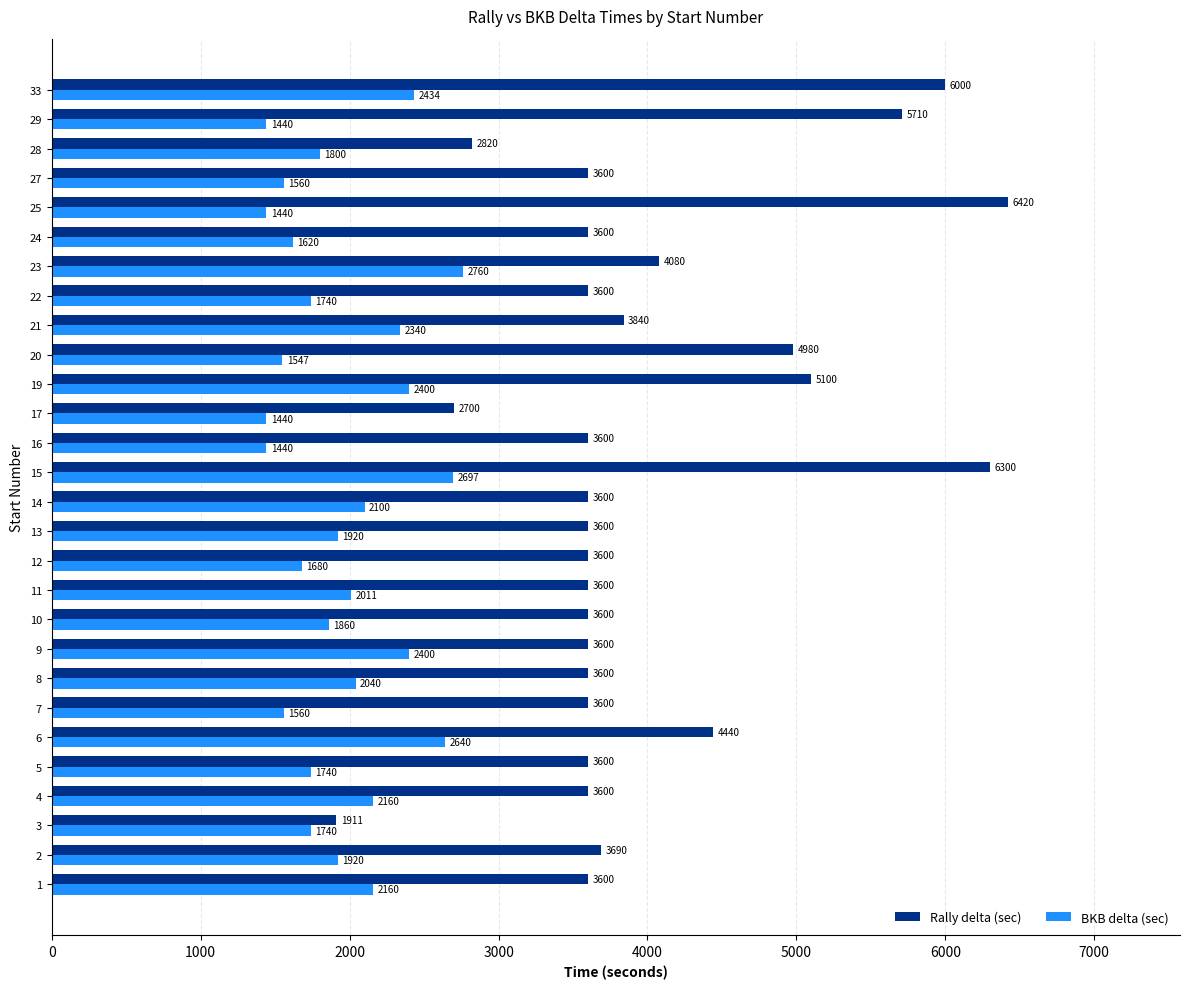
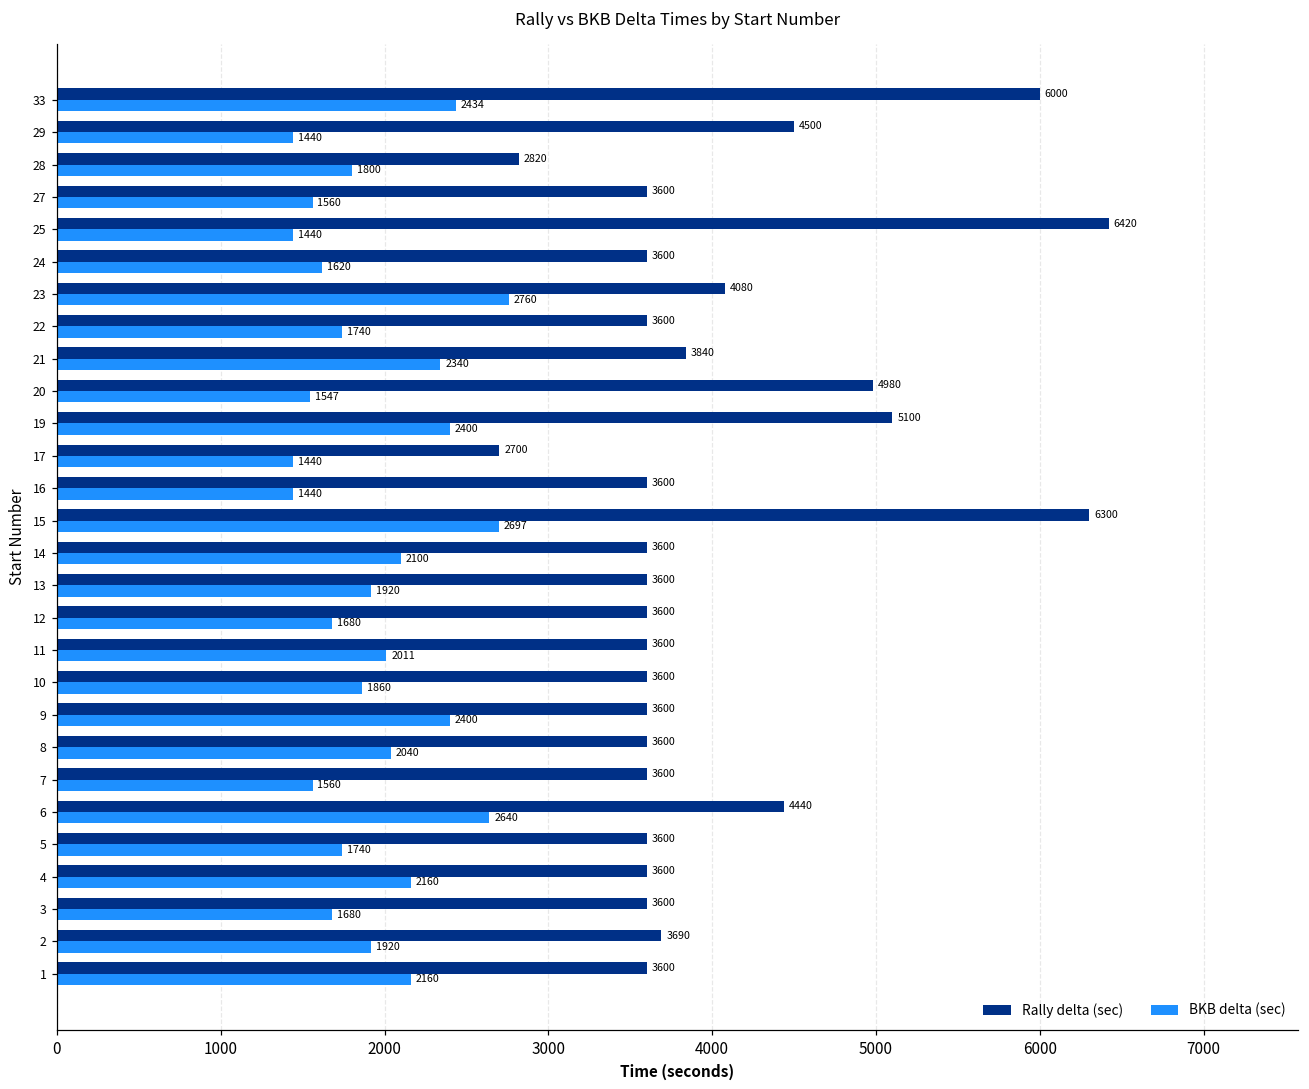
  {
    "Rally delta (sec)": {
      "33": 6000,
-     "29": 5710,
+     "29": 4500,
      "28": 2820,
      "27": 3600,
      "25": 6420,
      "24": 3600,
      "23": 4080,
      "22": 3600,
      "21": 3840,
      "20": 4980,
      "19": 5100,
      "17": 2700,
      "16": 3600,
      "15": 6300,
      "14": 3600,
      "13": 3600,
      "12": 3600,
      "11": 3600,
      "10": 3600,
      "9": 3600,
      "8": 3600,
      "7": 3600,
      "6": 4440,
      "5": 3600,
      "4": 3600,
-     "3": 1911,
+     "3": 3600,
      "2": 3690,
      "1": 3600
    },
    "BKB delta (sec)": {
      "33": 2434,
      "29": 1440,
      "28": 1800,
      "27": 1560,
      "25": 1440,
      "24": 1620,
      "23": 2760,
      "22": 1740,
      "21": 2340,
      "20": 1547,
      "19": 2400,
      "17": 1440,
      "16": 1440,
      "15": 2697,
      "14": 2100,
      "13": 1920,
      "12": 1680,
      "11": 2011,
      "10": 1860,
      "9": 2400,
      "8": 2040,
      "7": 1560,
      "6": 2640,
      "5": 1740,
      "4": 2160,
-     "3": 1740,
+     "3": 1680,
      "2": 1920,
      "1": 2160
    }
  }
